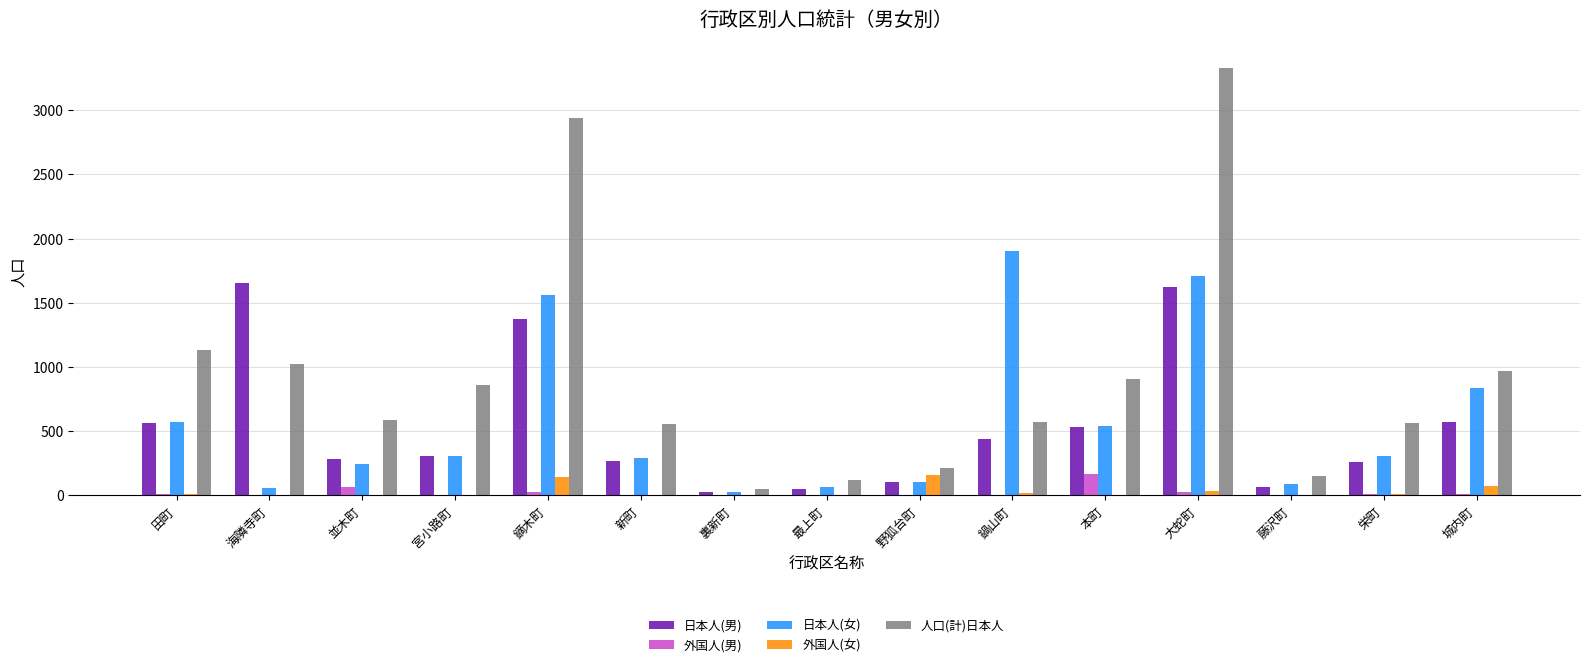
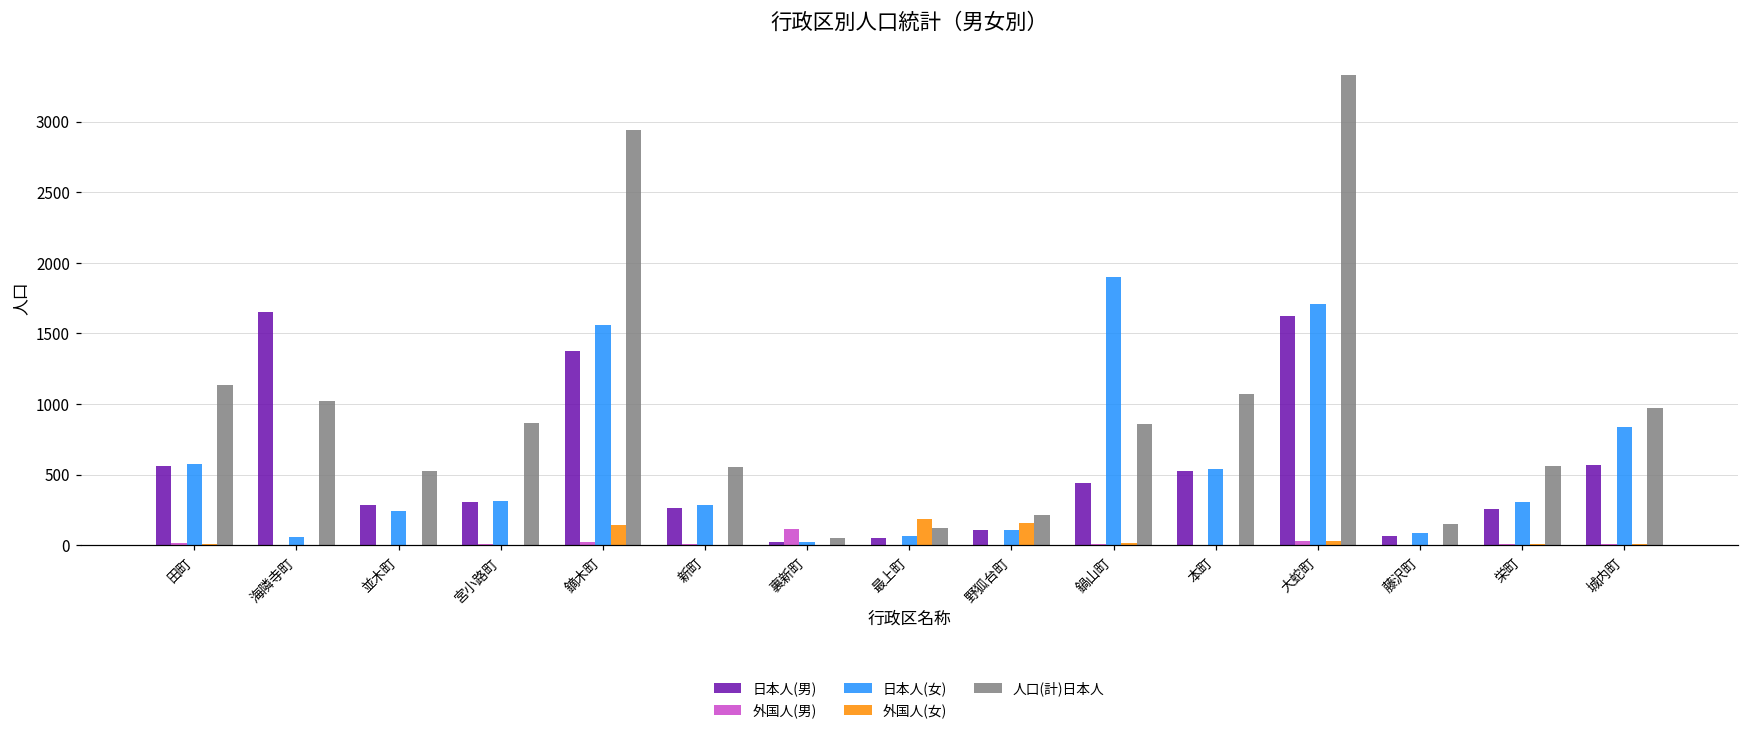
  {
    "日本人(男)": {
      "田町": 560,
      "海隣寺町": 1650,
      "並木町": 280,
      "宮小路町": 310,
      "鏑木町": 1380,
      "新町": 270,
      "裏新町": 20,
      "最上町": 50,
      "野狐台町": 110,
      "鍋山町": 440,
      "本町": 530,
      "大蛇町": 1620,
      "藤沢町": 60,
      "栄町": 260,
      "城内町": 570
    },
    "外国人(男)": {
-     "並木町": 70,
+     "並木町": 0,
      "鏑木町": 20,
-     "裏新町": 0,
+     "裏新町": 120,
      "野狐台町": 0,
-     "本町": 160,
+     "本町": 10,
      "大蛇町": 30
    },
    "日本人(女)": {
      "田町": 570,
      "海隣寺町": 60,
      "並木町": 240,
      "宮小路町": 310,
      "鏑木町": 1560,
      "新町": 290,
      "裏新町": 20,
      "最上町": 70,
      "野狐台町": 110,
      "鍋山町": 1900,
      "本町": 540,
      "大蛇町": 1710,
      "藤沢町": 90,
      "栄町": 310,
      "城内町": 840
    },
    "外国人(女)": {
      "鏑木町": 140,
      "裏新町": 0,
-     "最上町": 0,
+     "最上町": 190,
      "野狐台町": 160,
      "大蛇町": 30,
-     "城内町": 70
+     "城内町": 10
    },
    "人口(計)日本人": {
      "田町": 1130,
      "海隣寺町": 1020,
-     "並木町": 590,
+     "並木町": 520,
      "宮小路町": 860,
      "鏑木町": 2940,
      "新町": 550,
      "裏新町": 50,
      "最上町": 120,
      "野狐台町": 220,
-     "鍋山町": 570,
-     "本町": 910,
+     "鍋山町": 860,
+     "本町": 1070,
      "大蛇町": 3330,
      "藤沢町": 150,
      "栄町": 560,
      "城内町": 970
    }
  }
